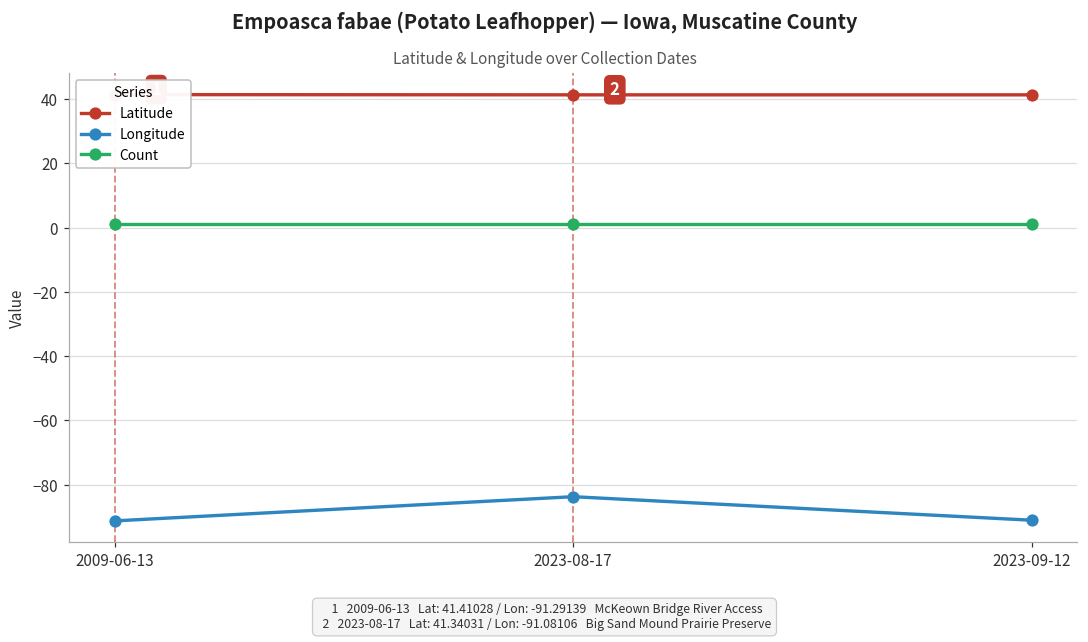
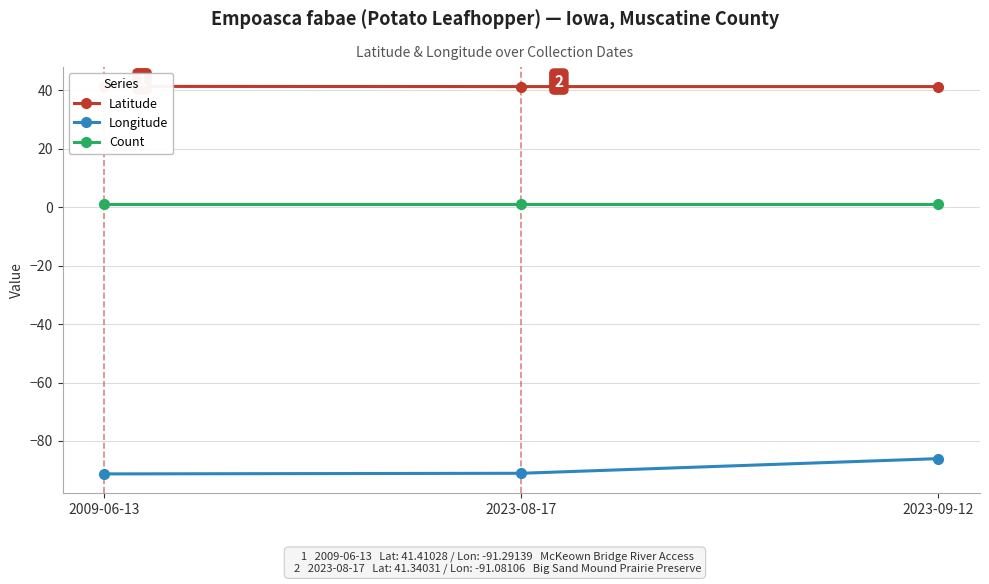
  {
    "Latitude": {
      "2023-08-17": 41,
      "2023-09-12": 41
    },
    "Longitude": {
      "2009-06-13": -91,
-     "2023-08-17": -84,
-     "2023-09-12": -91
+     "2023-08-17": -91,
+     "2023-09-12": -86
    },
    "Count": {
      "2009-06-13": 1,
      "2023-08-17": 1,
      "2023-09-12": 1
    }
  }
